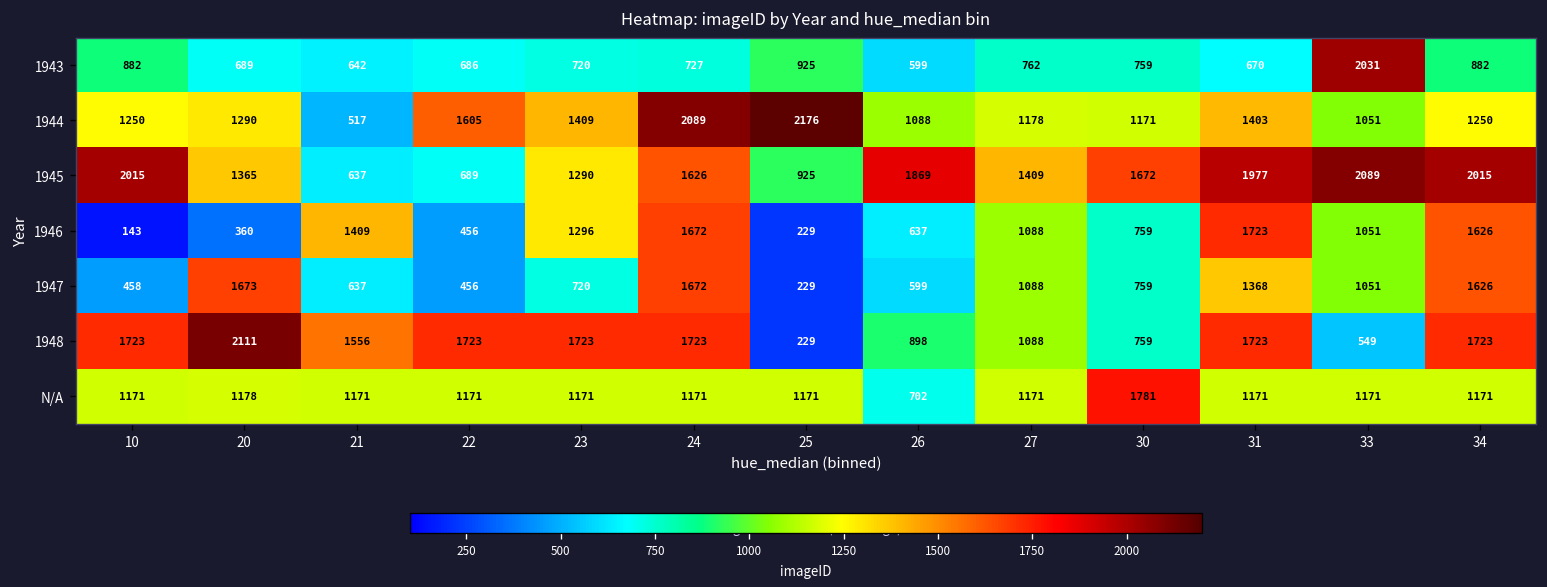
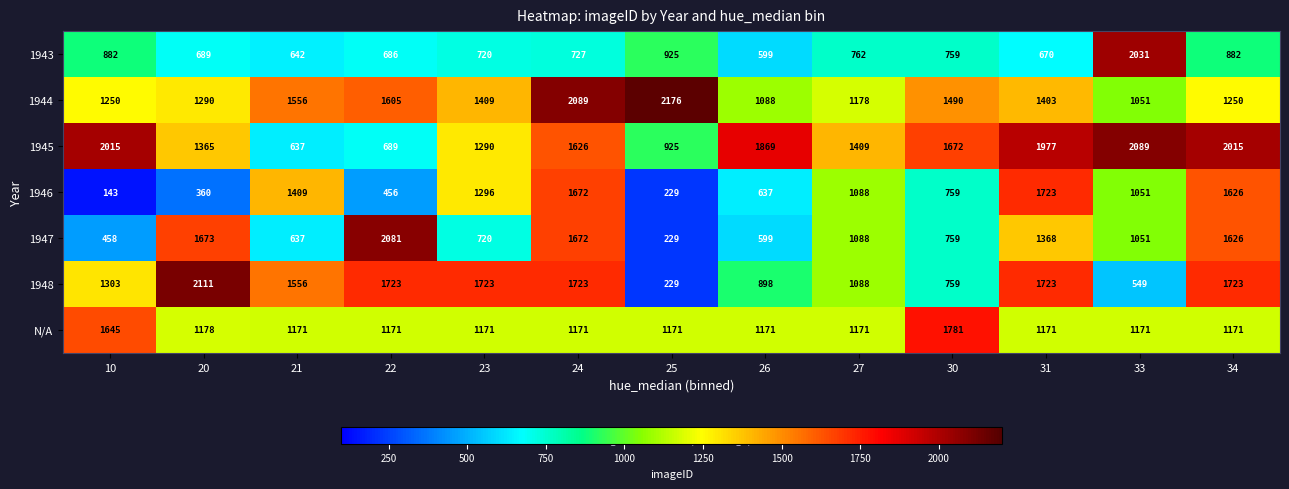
  {
    "1943": {
      "10": 882,
      "20": 689,
      "21": 642,
      "22": 686,
      "23": 720,
      "24": 727,
      "25": 925,
      "26": 599,
      "27": 762,
      "30": 759,
      "31": 670,
      "33": 2031,
      "34": 882
    },
    "1944": {
      "10": 1250,
      "20": 1290,
-     "21": 517,
+     "21": 1556,
      "22": 1605,
      "23": 1409,
      "24": 2089,
      "25": 2176,
      "26": 1088,
      "27": 1178,
-     "30": 1171,
+     "30": 1490,
      "31": 1403,
      "33": 1051,
      "34": 1250
    },
    "1945": {
      "10": 2015,
      "20": 1365,
      "21": 637,
      "22": 689,
      "23": 1290,
      "24": 1626,
      "25": 925,
      "26": 1869,
      "27": 1409,
      "30": 1672,
      "31": 1977,
      "33": 2089,
      "34": 2015
    },
    "1946": {
      "10": 143,
      "20": 360,
      "21": 1409,
      "22": 456,
      "23": 1296,
      "24": 1672,
      "25": 229,
      "26": 637,
      "27": 1088,
      "30": 759,
      "31": 1723,
      "33": 1051,
      "34": 1626
    },
    "1947": {
      "10": 458,
      "20": 1673,
      "21": 637,
-     "22": 456,
+     "22": 2081,
      "23": 720,
      "24": 1672,
      "25": 229,
      "26": 599,
      "27": 1088,
      "30": 759,
      "31": 1368,
      "33": 1051,
      "34": 1626
    },
    "1948": {
-     "10": 1723,
+     "10": 1303,
      "20": 2111,
      "21": 1556,
      "22": 1723,
      "23": 1723,
      "24": 1723,
      "25": 229,
      "26": 898,
      "27": 1088,
      "30": 759,
      "31": 1723,
      "33": 549,
      "34": 1723
    },
    "N/A": {
-     "10": 1171,
+     "10": 1645,
      "20": 1178,
      "21": 1171,
      "22": 1171,
      "23": 1171,
      "24": 1171,
      "25": 1171,
-     "26": 702,
+     "26": 1171,
      "27": 1171,
      "30": 1781,
      "31": 1171,
      "33": 1171,
      "34": 1171
    }
  }
